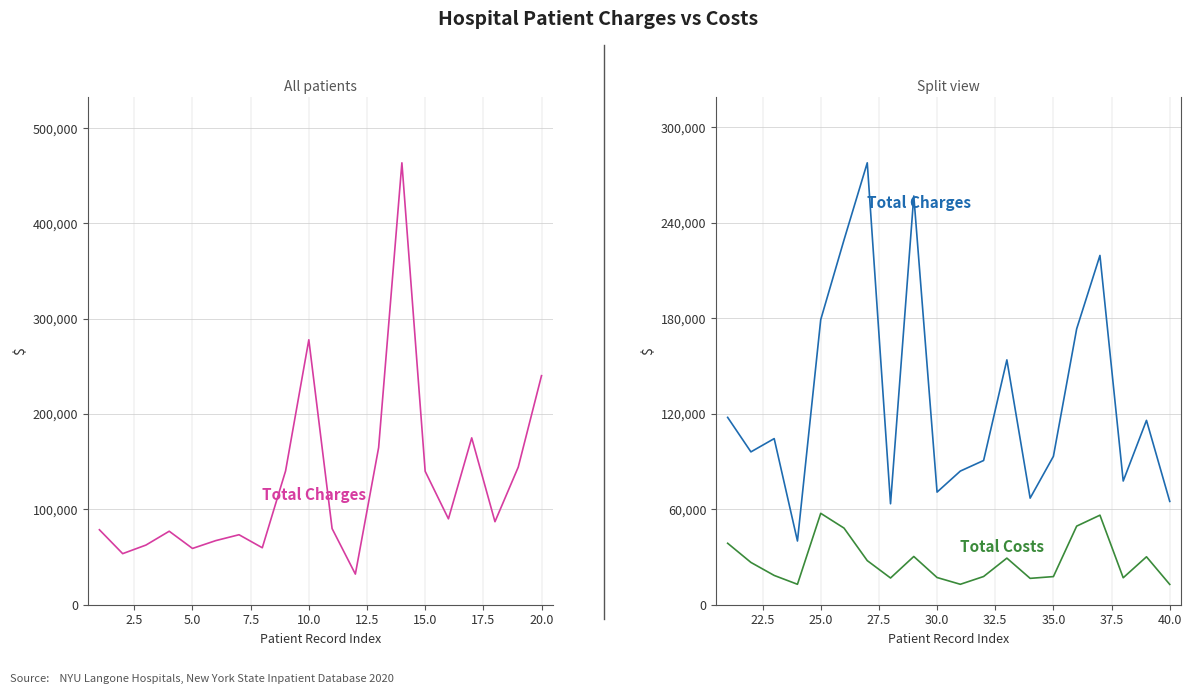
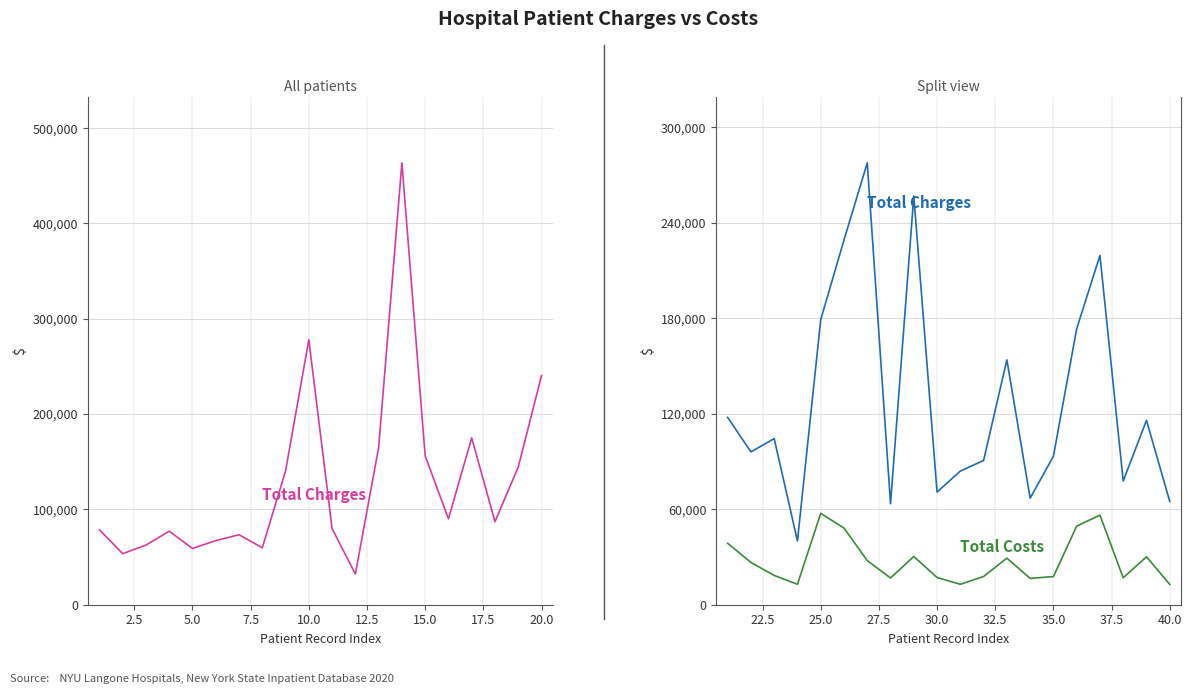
  {
    "All patients": {
      "5.0": "60,000",
      "10.0": "280,000",
-     "15.0": "140,000",
+     "15.0": "160,000",
      "20.0": "240,000"
    }
  }
